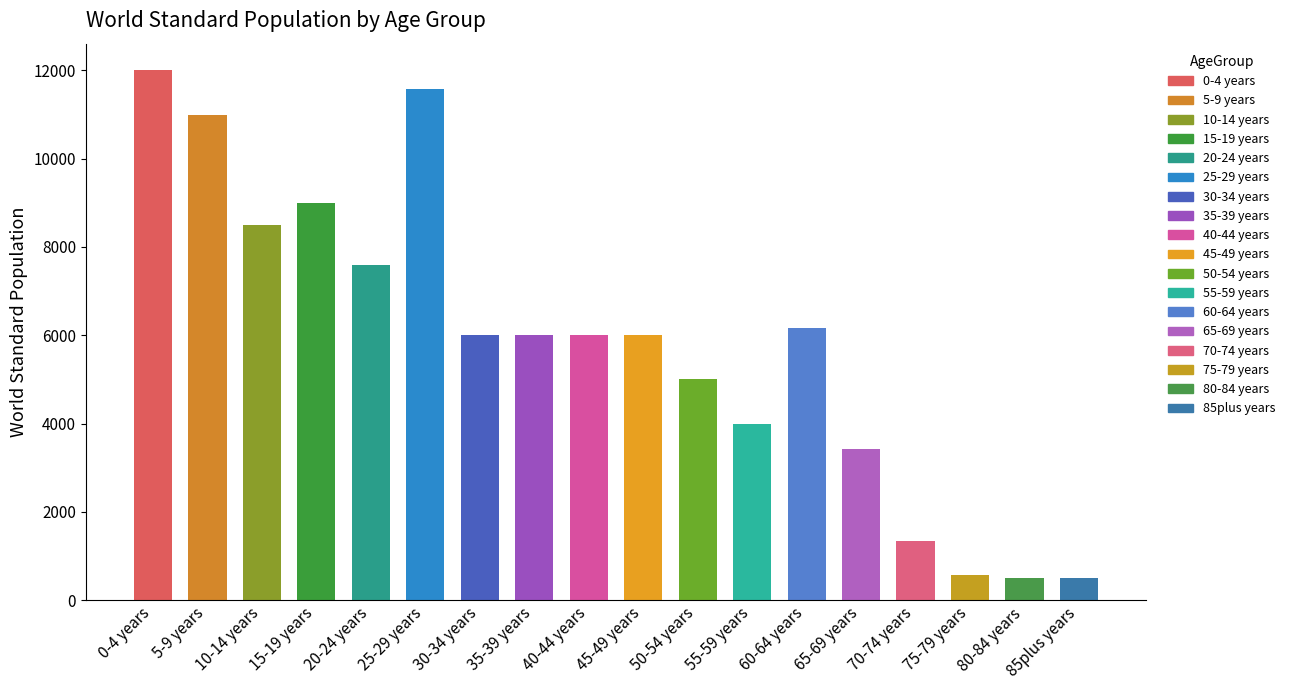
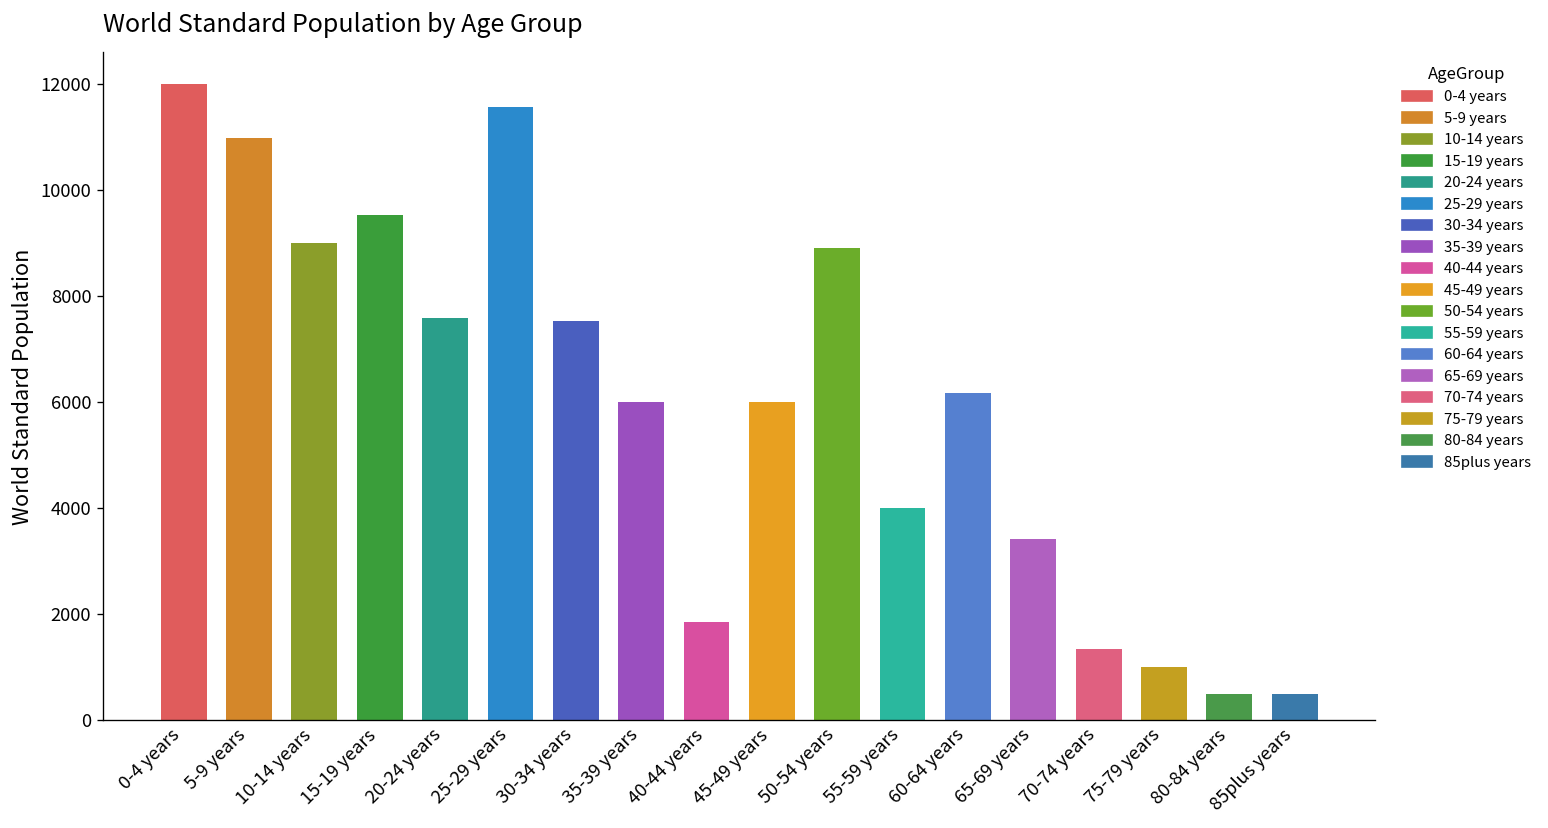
  {
    "0-4 years": 12000,
    "5-9 years": 11000,
-   "10-14 years": 8500,
-   "15-19 years": 9000,
+   "10-14 years": 9000,
+   "15-19 years": 9500,
    "20-24 years": 7600,
    "25-29 years": 11600,
-   "30-34 years": 6000,
+   "30-34 years": 7500,
    "35-39 years": 6000,
-   "40-44 years": 6000,
+   "40-44 years": 1900,
    "45-49 years": 6000,
-   "50-54 years": 5000,
+   "50-54 years": 8900,
    "55-59 years": 4000,
    "60-64 years": 6200,
    "65-69 years": 3400,
    "70-74 years": 1300,
-   "75-79 years": 600,
+   "75-79 years": 1000,
    "80-84 years": 500,
    "85plus years": 500
  }
